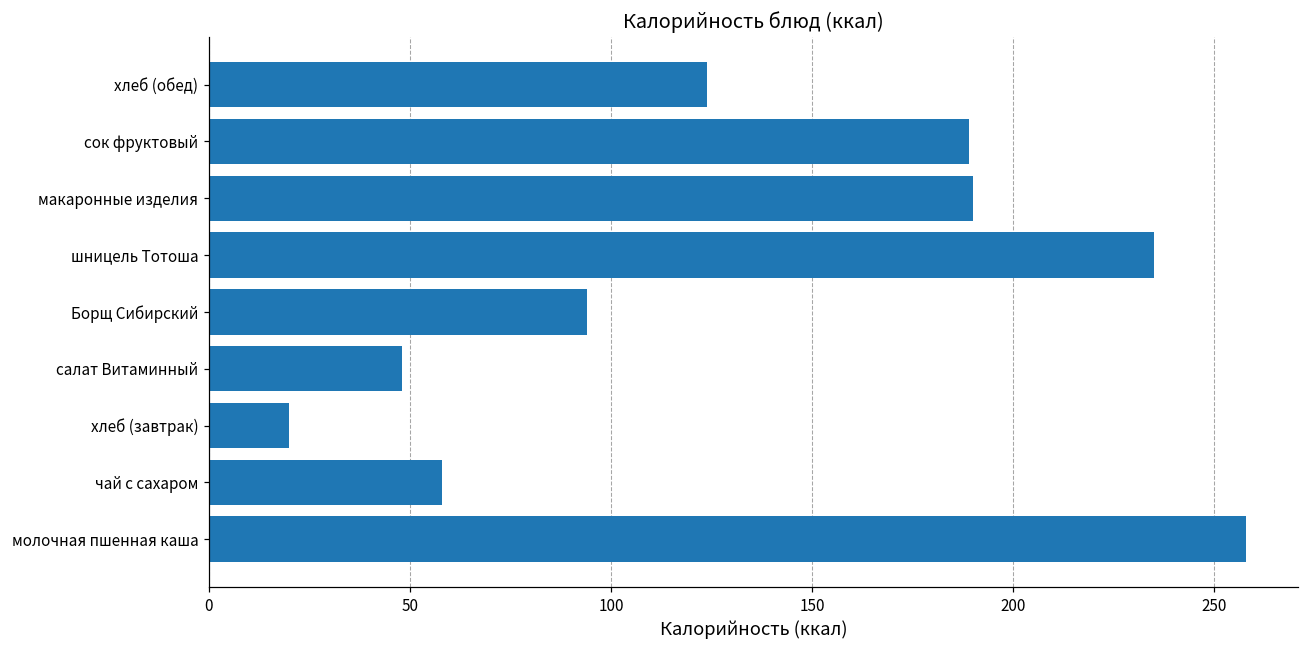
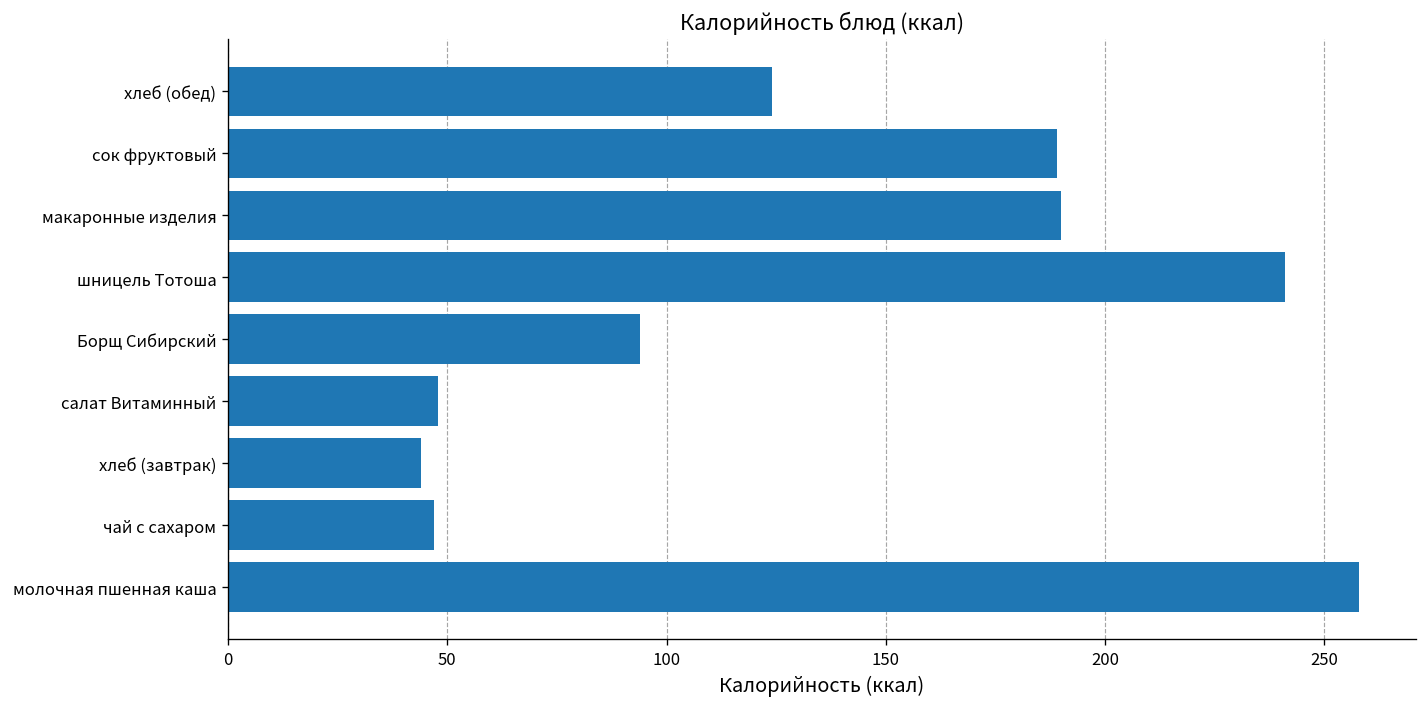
  {
    "хлеб (обед)": 124,
    "сок фруктовый": 189,
    "макаронные изделия": 190,
-   "шницель Тотоша": 235,
+   "шницель Тотоша": 241,
    "Борщ Сибирский": 94,
    "салат Витаминный": 48,
-   "хлеб (завтрак)": 20,
-   "чай с сахаром": 58,
+   "хлеб (завтрак)": 44,
+   "чай с сахаром": 47,
    "молочная пшенная каша": 258
  }
